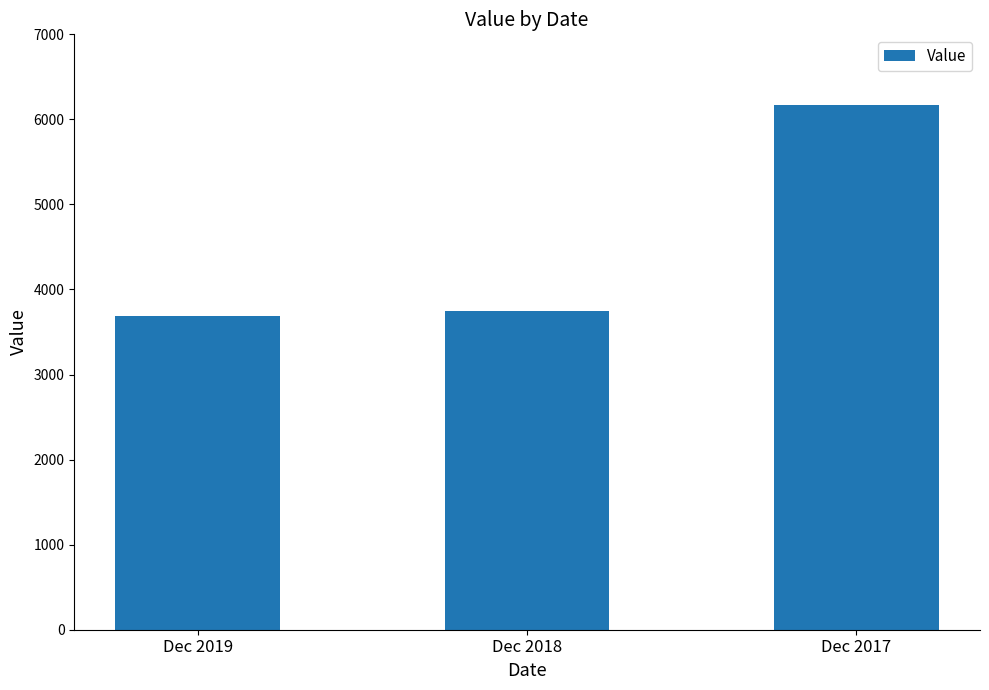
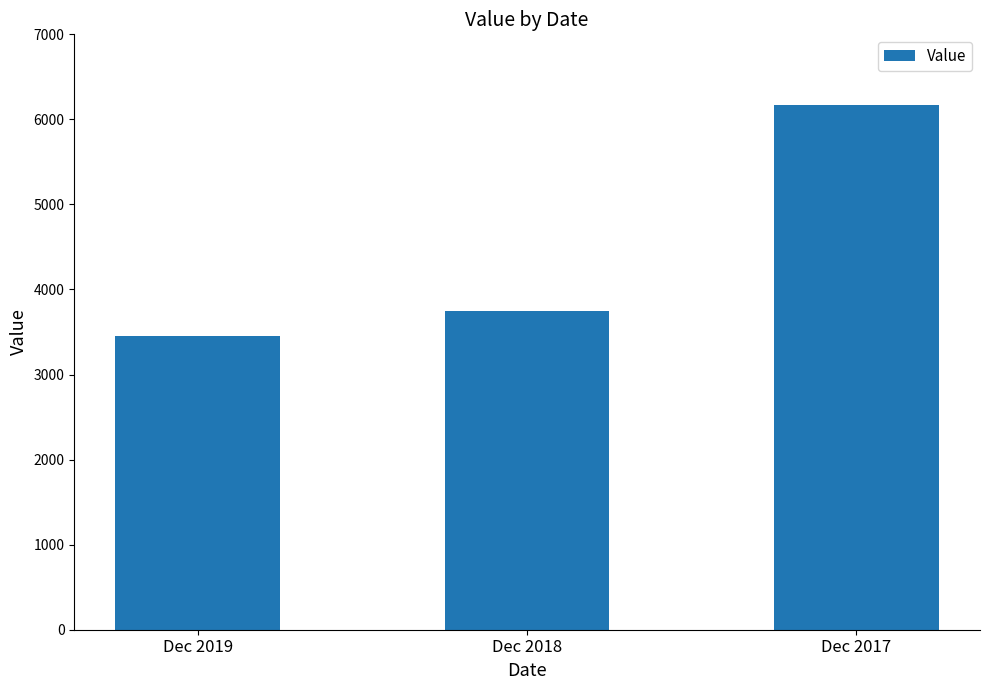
  {
-   "Dec 2019": 3700,
+   "Dec 2019": 3500,
    "Dec 2018": 3800,
    "Dec 2017": 6200
  }
